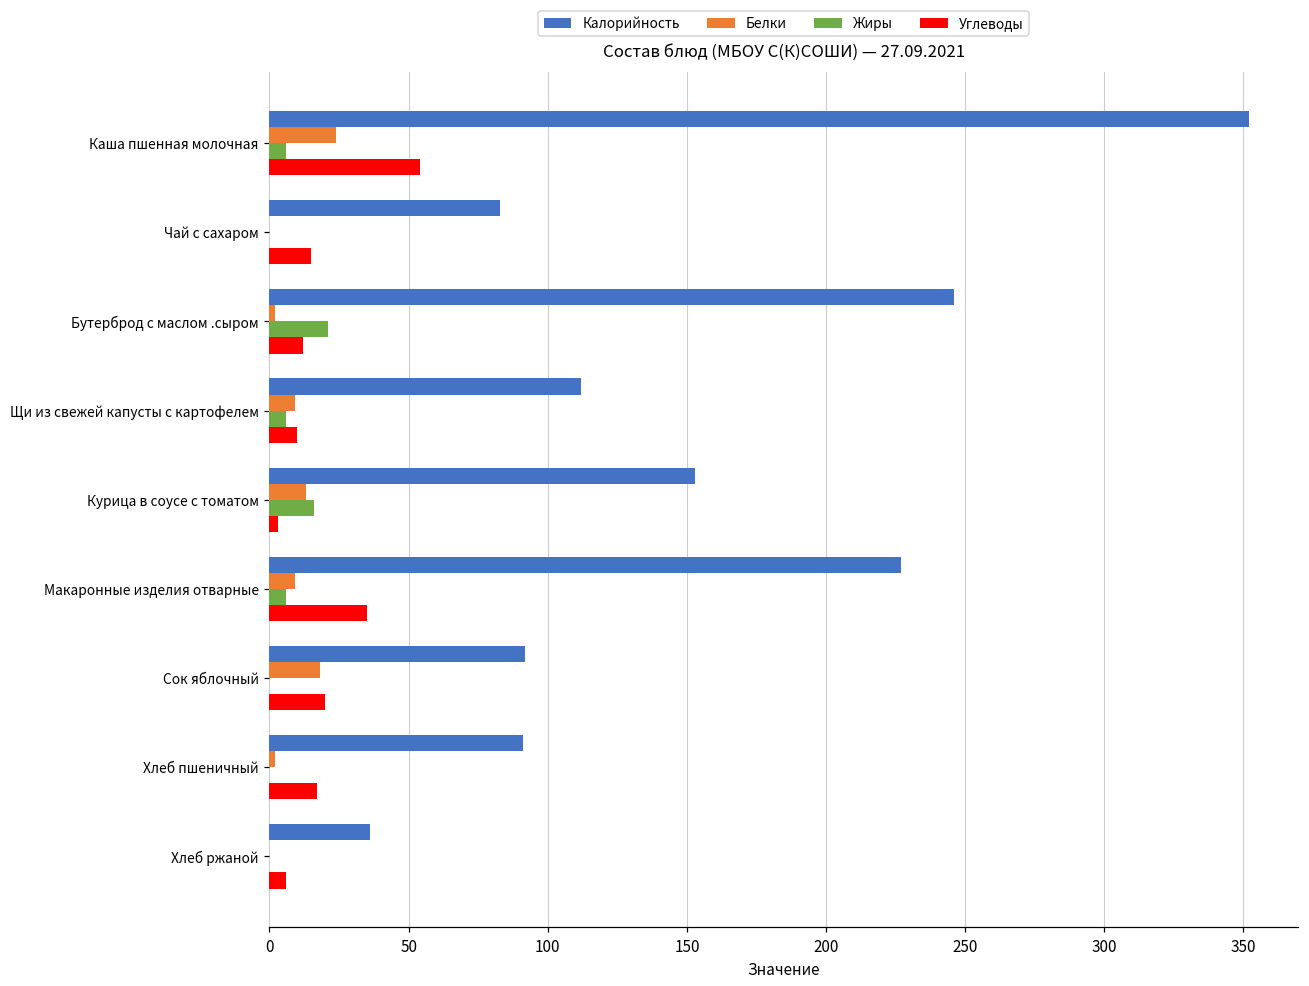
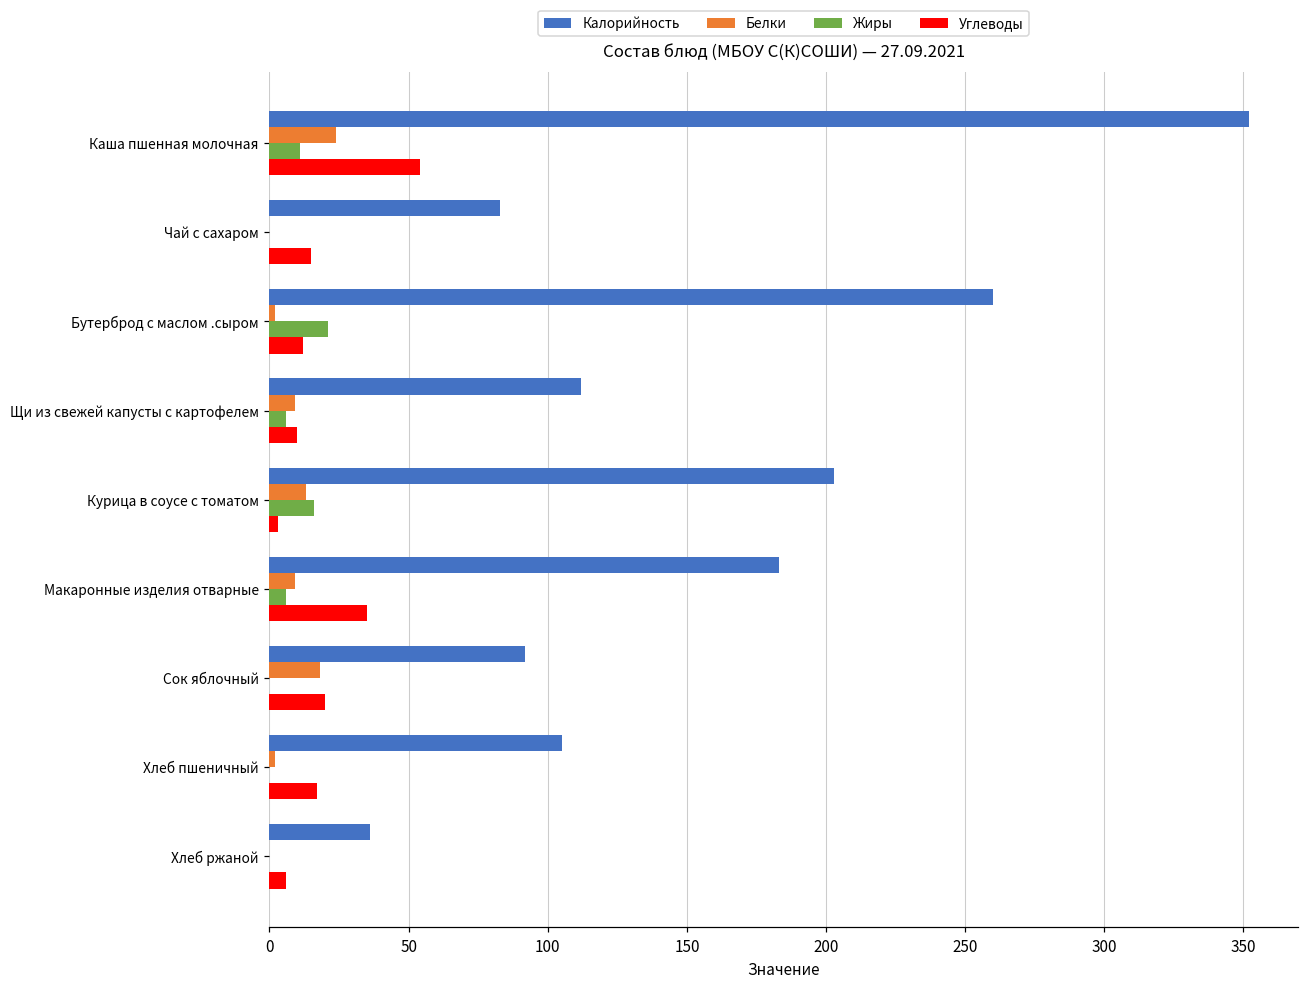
  {
    "Калорийность": {
      "Каша пшенная молочная": 352,
      "Чай с сахаром": 83,
-     "Бутерброд с маслом .сыром": 246,
+     "Бутерброд с маслом .сыром": 260,
      "Щи из свежей капусты с картофелем": 112,
-     "Курица в соусе с томатом": 153,
-     "Макаронные изделия отварные": 227,
+     "Курица в соусе с томатом": 203,
+     "Макаронные изделия отварные": 183,
      "Сок яблочный": 92,
-     "Хлеб пшеничный": 91,
+     "Хлеб пшеничный": 105,
      "Хлеб ржаной": 36
    },
    "Белки": {
      "Каша пшенная молочная": 24,
      "Чай с сахаром": 0,
      "Бутерброд с маслом .сыром": 2,
      "Щи из свежей капусты с картофелем": 9,
      "Курица в соусе с томатом": 13,
      "Макаронные изделия отварные": 9,
      "Сок яблочный": 18,
      "Хлеб пшеничный": 2,
      "Хлеб ржаной": 0
    },
    "Жиры": {
-     "Каша пшенная молочная": 6,
+     "Каша пшенная молочная": 11,
      "Чай с сахаром": 0,
      "Бутерброд с маслом .сыром": 21,
      "Щи из свежей капусты с картофелем": 6,
      "Курица в соусе с томатом": 16,
      "Макаронные изделия отварные": 6,
      "Сок яблочный": 0,
      "Хлеб пшеничный": 0,
      "Хлеб ржаной": 0
    },
    "Углеводы": {
      "Каша пшенная молочная": 54,
      "Чай с сахаром": 15,
      "Бутерброд с маслом .сыром": 12,
      "Щи из свежей капусты с картофелем": 10,
      "Курица в соусе с томатом": 3,
      "Макаронные изделия отварные": 35,
      "Сок яблочный": 20,
      "Хлеб пшеничный": 17,
      "Хлеб ржаной": 6
    }
  }
